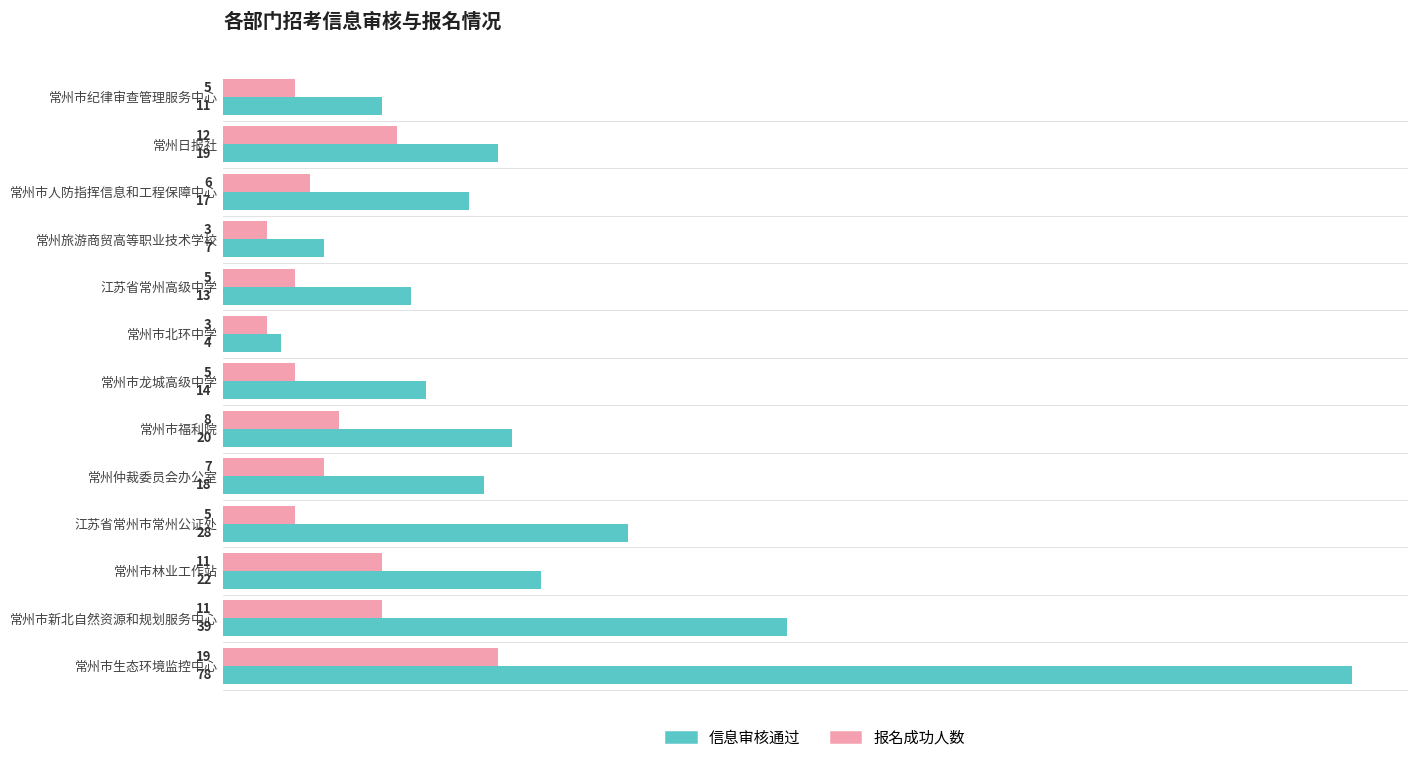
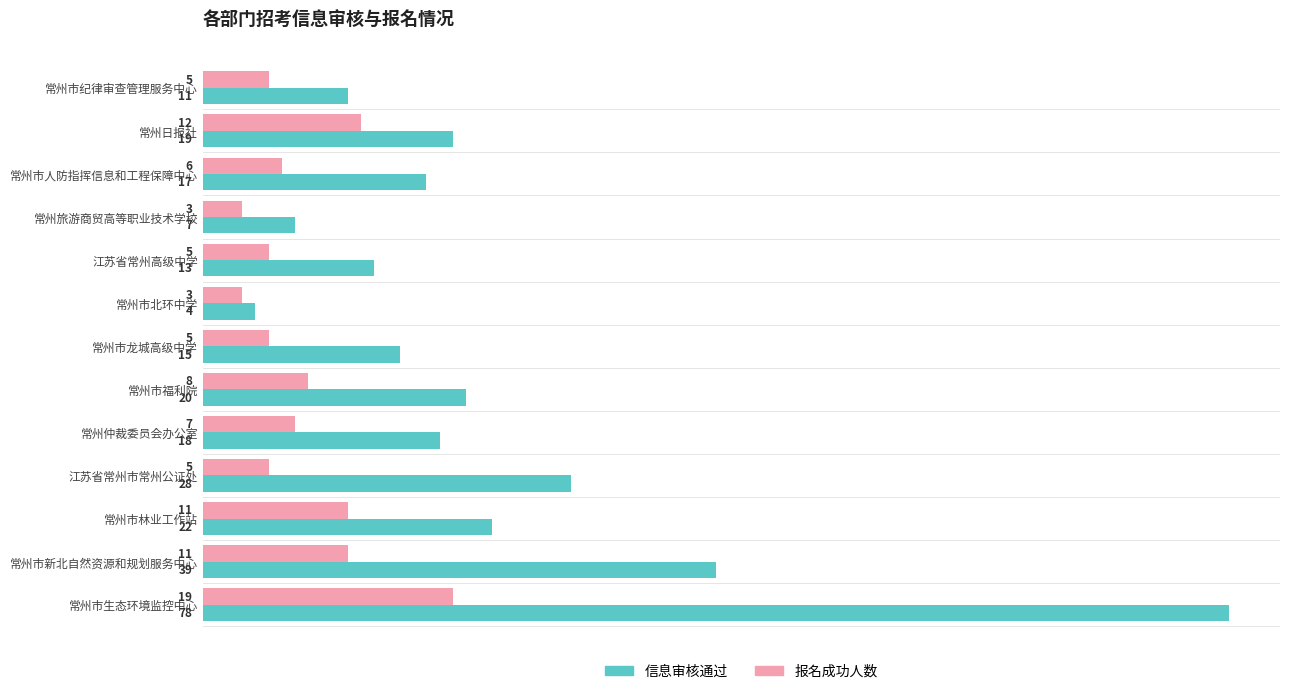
  {
    "信息审核通过": {
-     "常州市龙城高级中学": 14
+     "常州市龙城高级中学": 15
    }
  }
